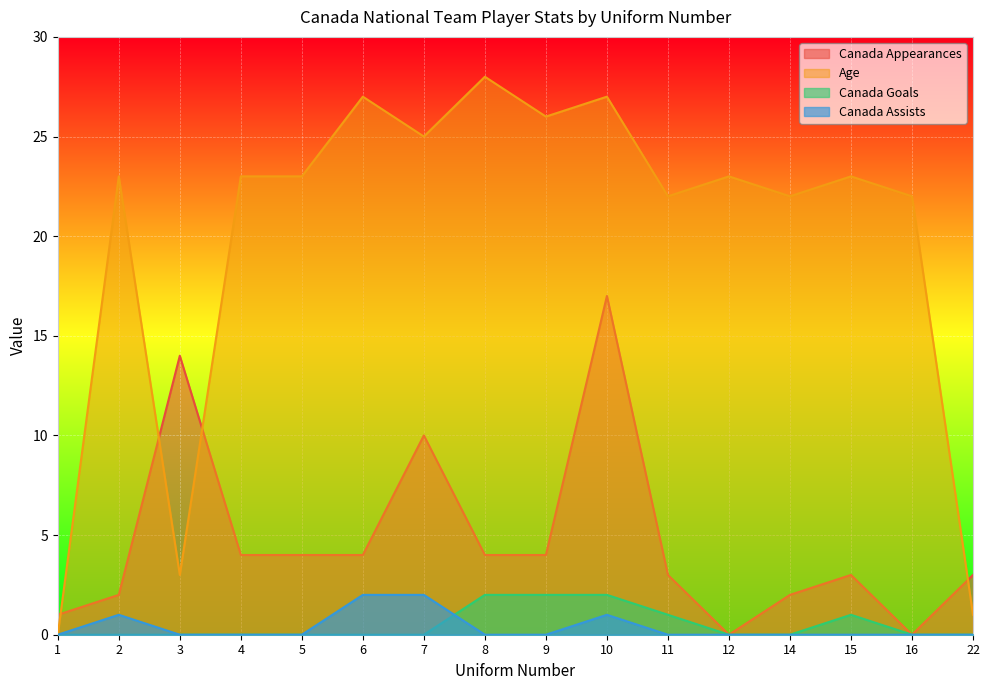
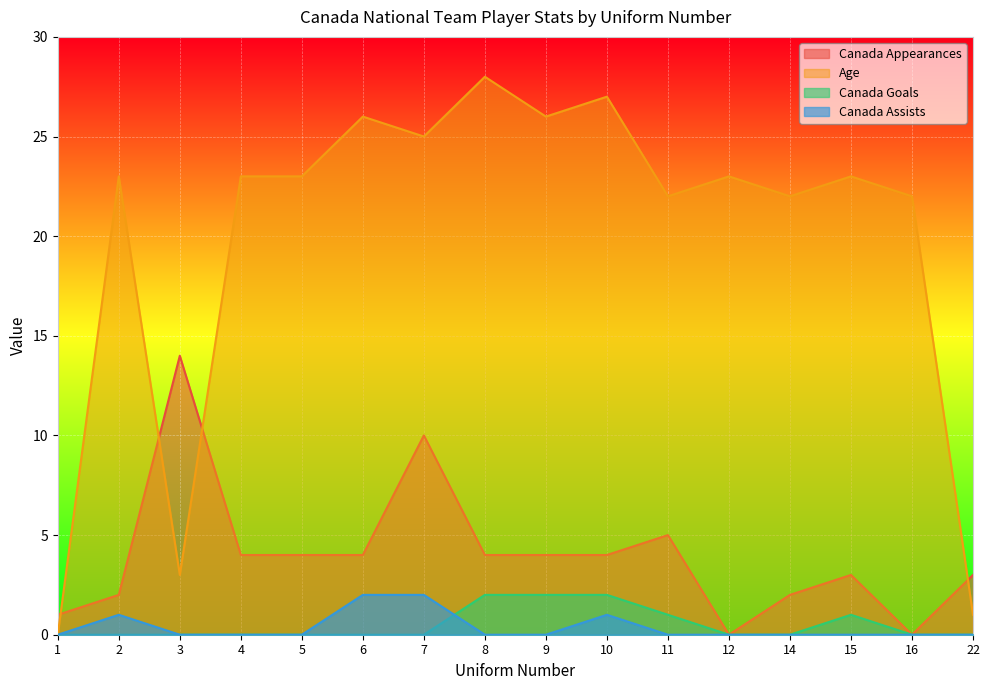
  {
    "Canada Appearances": {
      "1": 1,
      "2": 2,
      "3": 14,
      "4": 4,
      "5": 4,
      "6": 4,
      "7": 10,
      "8": 4,
      "9": 4,
-     "10": 17,
-     "11": 3,
+     "10": 4,
+     "11": 5,
      "14": 2,
      "15": 3,
      "22": 3
    },
    "Age": {
      "2": 23,
      "3": 3,
      "4": 23,
      "5": 23,
-     "6": 27,
+     "6": 26,
      "7": 25,
      "8": 28,
      "9": 26,
      "10": 27,
      "11": 22,
      "12": 23,
      "14": 22,
      "15": 23,
      "16": 22,
      "22": 1
    },
    "Canada Goals": {
      "2": 0,
      "6": 0,
      "7": 0,
      "8": 2,
      "9": 2,
      "10": 2,
      "11": 1,
      "15": 1
    },
    "Canada Assists": {
      "2": 1,
      "6": 2,
      "7": 2,
      "8": 0,
      "9": 0,
      "10": 1,
      "11": 0,
      "15": 0
    }
  }
